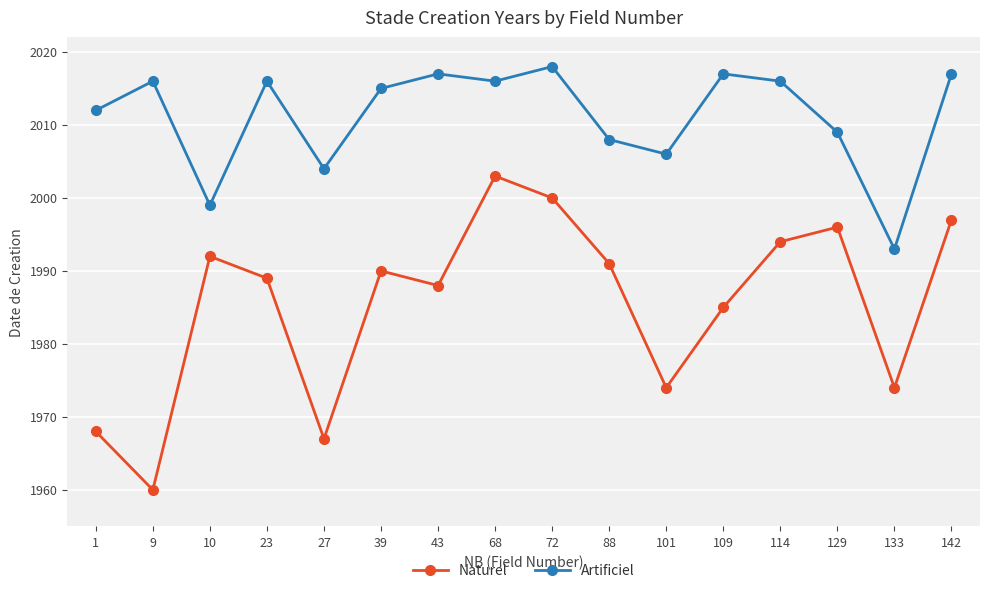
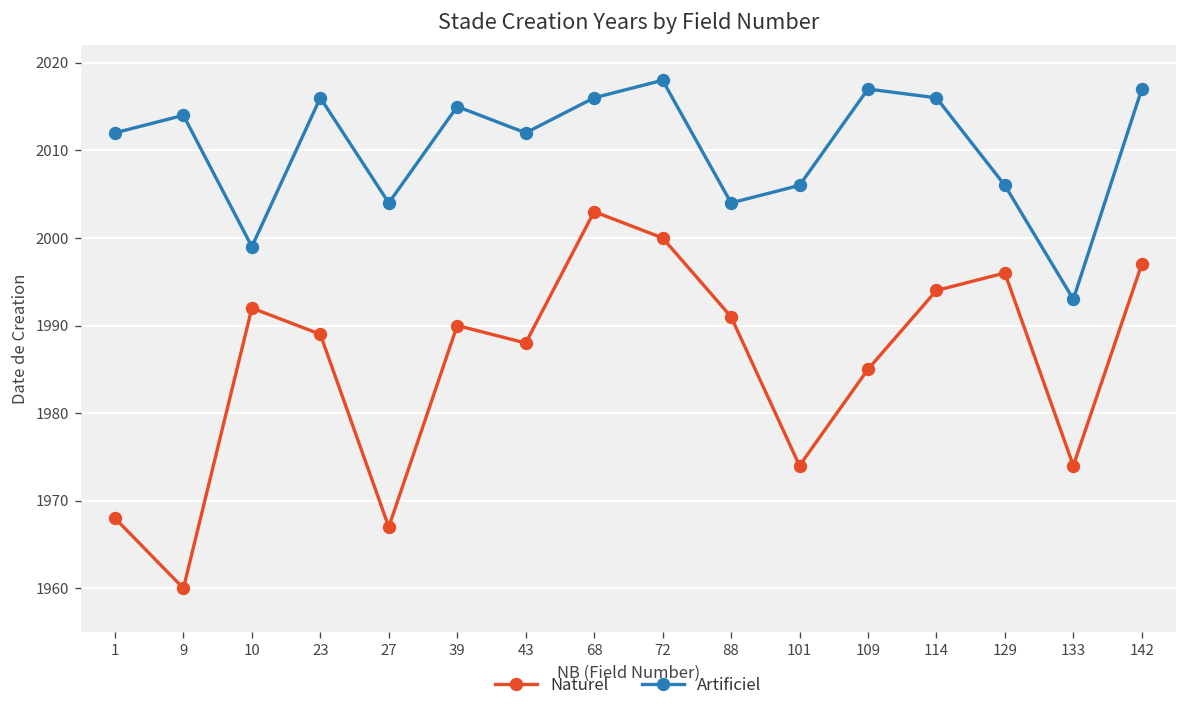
  {
    "Naturel": {
      "1": 1968,
      "9": 1960,
      "10": 1992,
      "23": 1989,
      "27": 1967,
      "39": 1990,
      "43": 1988,
      "68": 2003,
      "72": 2000,
      "88": 1991,
      "101": 1974,
      "109": 1985,
      "114": 1994,
      "129": 1996,
      "133": 1974,
      "142": 1997
    },
    "Artificiel": {
      "1": 2012,
-     "9": 2016,
+     "9": 2014,
      "10": 1999,
      "23": 2016,
      "27": 2004,
      "39": 2015,
-     "43": 2017,
+     "43": 2012,
      "68": 2016,
      "72": 2018,
-     "88": 2008,
+     "88": 2004,
      "101": 2006,
      "109": 2017,
      "114": 2016,
-     "129": 2009,
+     "129": 2006,
      "133": 1993,
      "142": 2017
    }
  }
